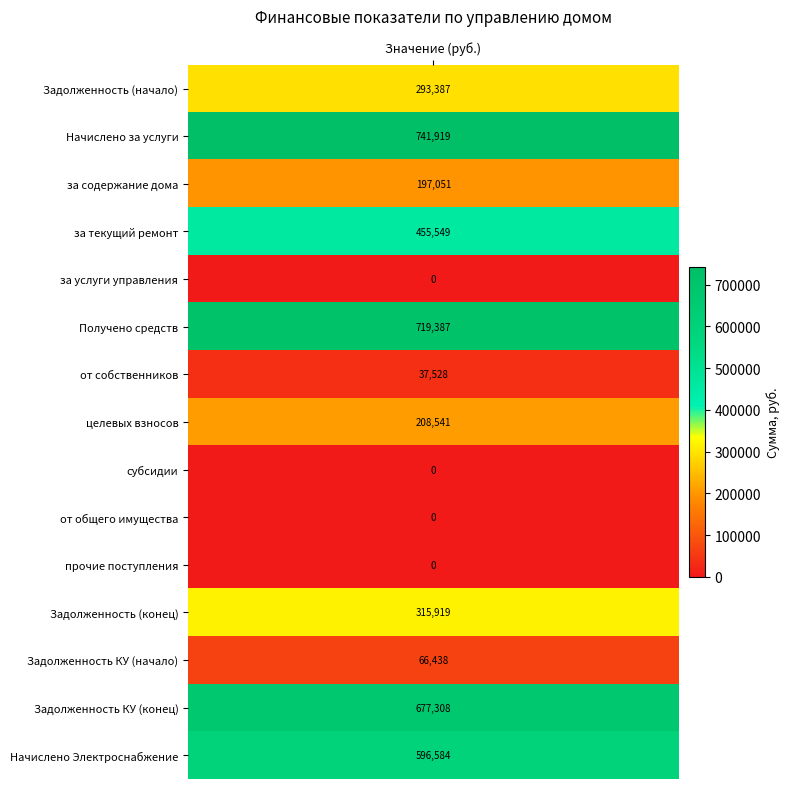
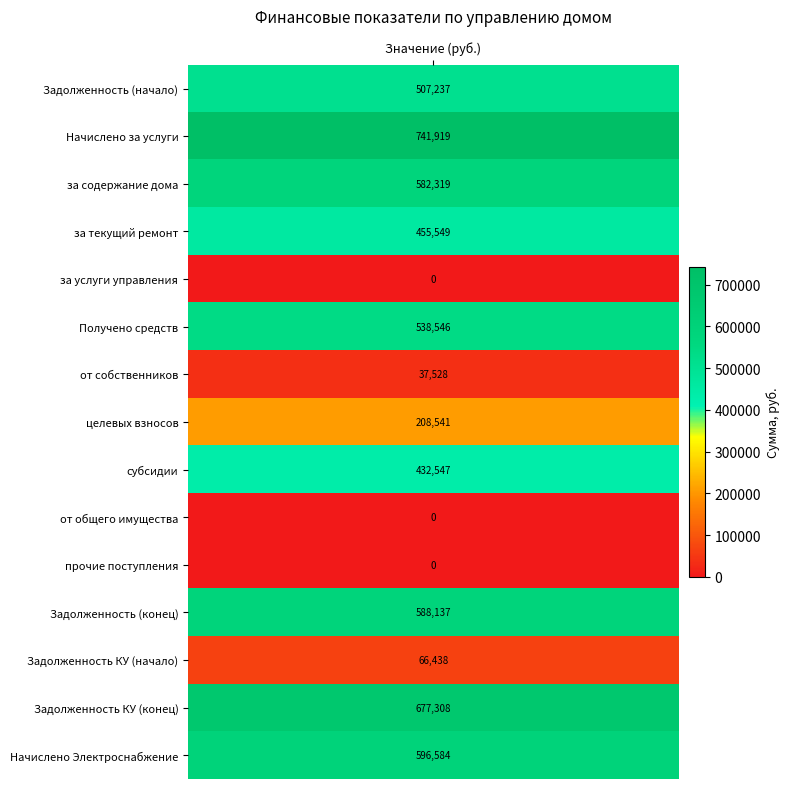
  {
    "Задолженность (начало)": {
-     "Значение (руб.)": "293,387"
+     "Значение (руб.)": "507,237"
    },
    "Начислено за услуги": {
      "Значение (руб.)": "741,919"
    },
    "за содержание дома": {
-     "Значение (руб.)": "197,051"
+     "Значение (руб.)": "582,319"
    },
    "за текущий ремонт": {
      "Значение (руб.)": "455,549"
    },
    "за услуги управления": {
      "Значение (руб.)": "0"
    },
    "Получено средств": {
-     "Значение (руб.)": "719,387"
+     "Значение (руб.)": "538,546"
    },
    "от собственников": {
      "Значение (руб.)": "37,528"
    },
    "целевых взносов": {
      "Значение (руб.)": "208,541"
    },
    "субсидии": {
-     "Значение (руб.)": "0"
+     "Значение (руб.)": "432,547"
    },
    "от общего имущества": {
      "Значение (руб.)": "0"
    },
    "прочие поступления": {
      "Значение (руб.)": "0"
    },
    "Задолженность (конец)": {
-     "Значение (руб.)": "315,919"
+     "Значение (руб.)": "588,137"
    },
    "Задолженность КУ (начало)": {
      "Значение (руб.)": "66,438"
    },
    "Задолженность КУ (конец)": {
      "Значение (руб.)": "677,308"
    },
    "Начислено Электроснабжение": {
      "Значение (руб.)": "596,584"
    }
  }
